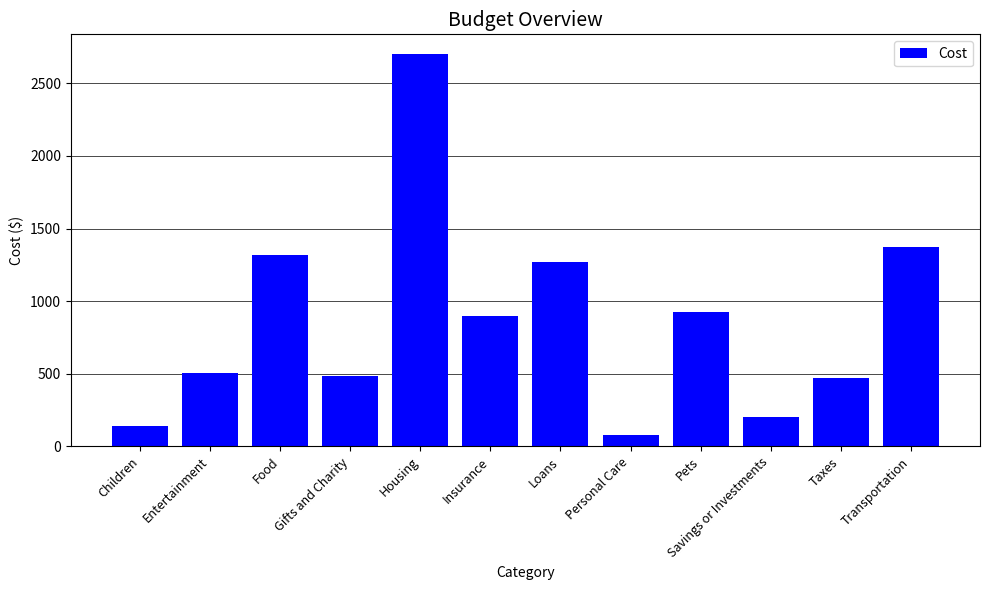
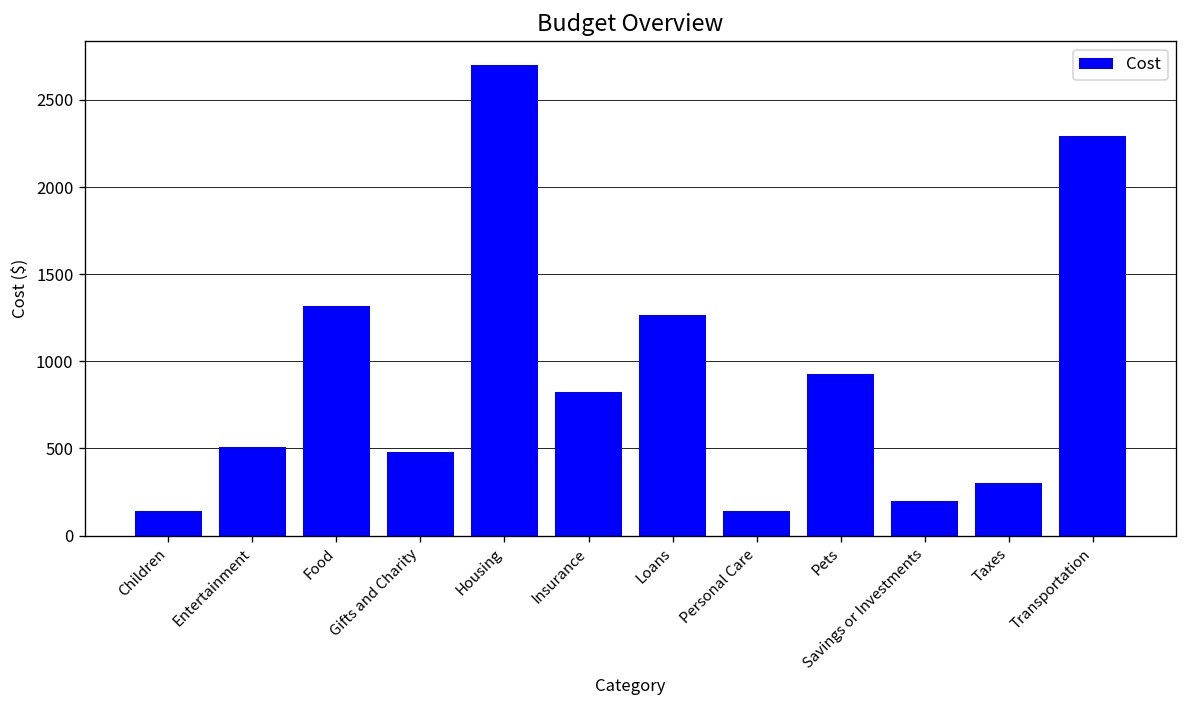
  {
    "Children": 140,
    "Entertainment": 510,
    "Food": 1320,
    "Gifts and Charity": 480,
    "Housing": 2700,
-   "Insurance": 900,
+   "Insurance": 820,
    "Loans": 1270,
-   "Personal Care": 80,
+   "Personal Care": 140,
    "Pets": 930,
    "Savings or Investments": 200,
-   "Taxes": 470,
-   "Transportation": 1380
+   "Taxes": 300,
+   "Transportation": 2290
  }
